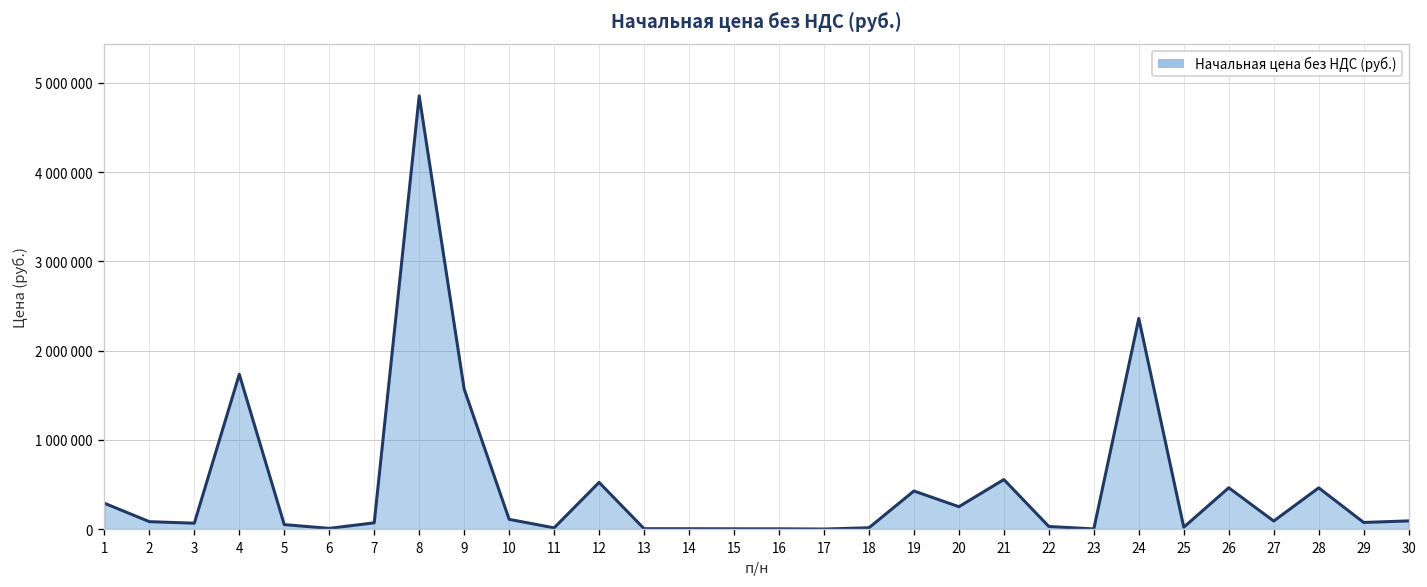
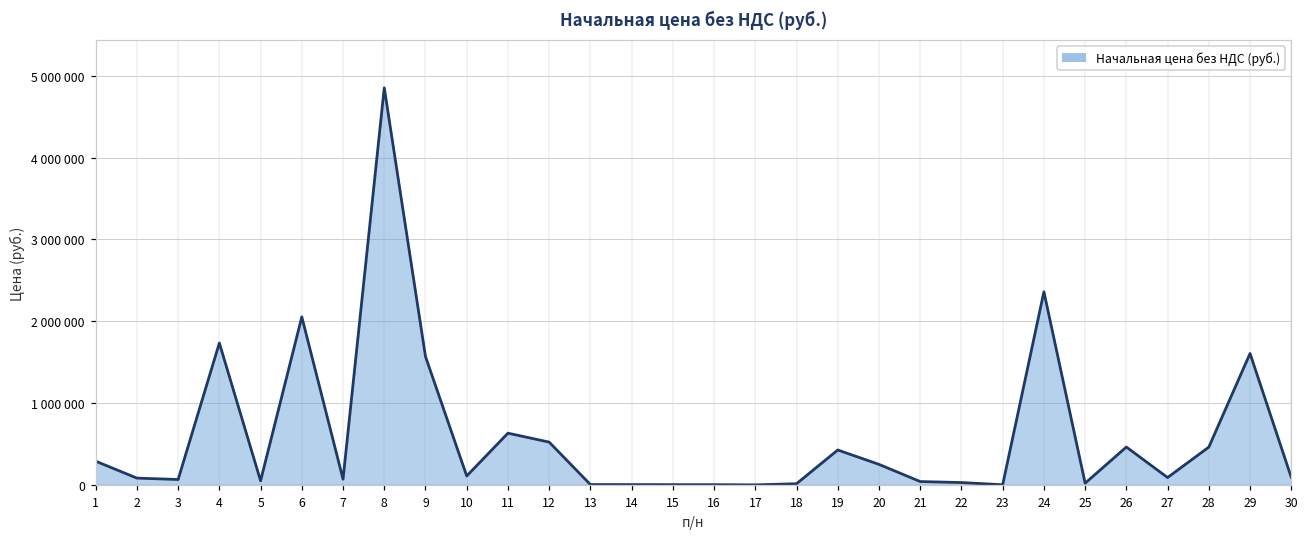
  {
    "1": 300000,
    "2": 100000,
    "3": 100000,
    "4": 1700000,
    "5": 100000,
-   "6": 0,
+   "6": 2100000,
    "7": 100000,
    "8": 4900000,
    "9": 1600000,
    "10": 100000,
-   "11": 0,
+   "11": 600000,
    "12": 500000,
    "13": 0,
    "14": 0,
    "15": 0,
    "16": 0,
    "17": 0,
    "18": 0,
    "19": 400000,
    "20": 300000,
-   "21": 600000,
+   "21": 0,
    "22": 0,
    "23": 0,
    "24": 2400000,
    "25": 0,
    "26": 500000,
    "27": 100000,
    "28": 500000,
-   "29": 100000,
+   "29": 1600000,
    "30": 100000
  }
